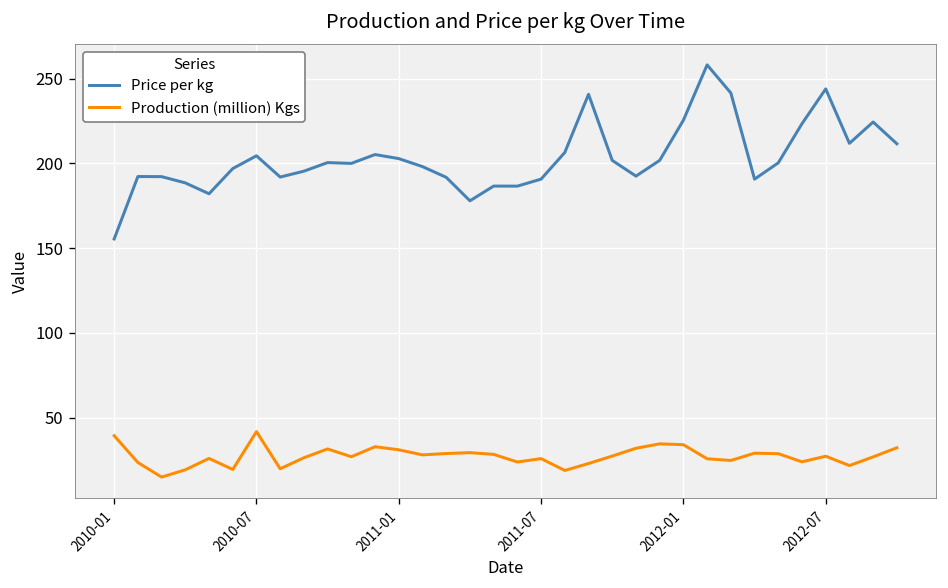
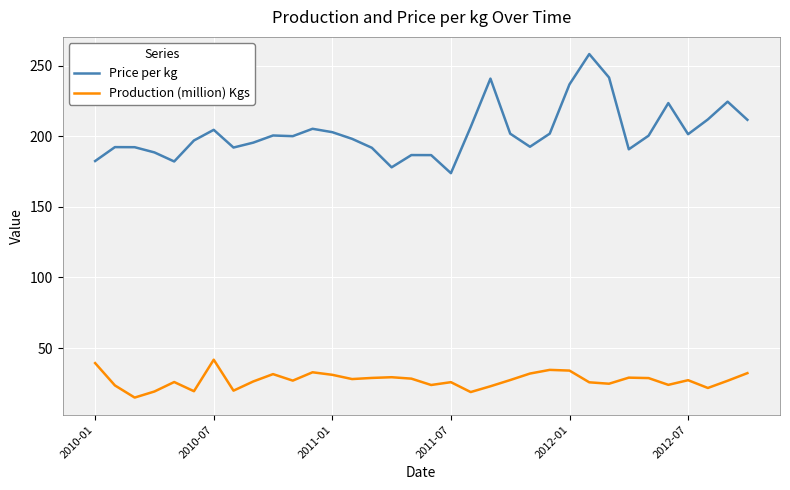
  {
    "Price per kg": {
-     "2010-01": 155,
+     "2010-01": 182,
      "2010-07": 204,
      "2011-01": 203,
-     "2011-07": 191,
-     "2012-01": 225,
-     "2012-07": 244
+     "2011-07": 174,
+     "2012-01": 237,
+     "2012-07": 201
    },
    "Production (million) Kgs": {
      "2010-01": 39,
      "2010-07": 42,
      "2011-01": 31,
      "2011-07": 26,
      "2012-01": 34,
      "2012-07": 27
    }
  }
